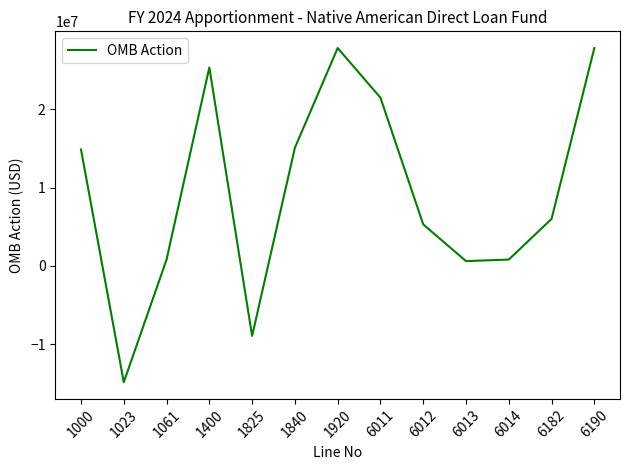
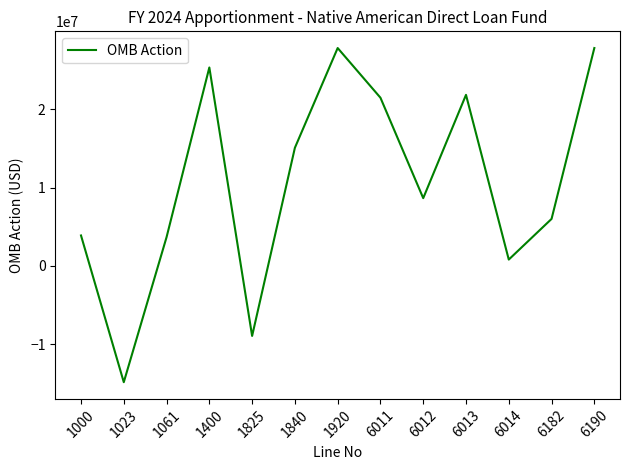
  {
-   "1000": 15000000,
+   "1000": 4000000,
    "1023": -15000000,
-   "1061": 1000000,
+   "1061": 4000000,
    "1400": 25000000,
    "1825": -9000000,
    "1840": 15000000,
    "1920": 28000000,
    "6011": 21000000,
-   "6012": 5000000,
-   "6013": 1000000,
+   "6012": 9000000,
+   "6013": 22000000,
    "6014": 1000000,
    "6182": 6000000,
    "6190": 28000000
  }
